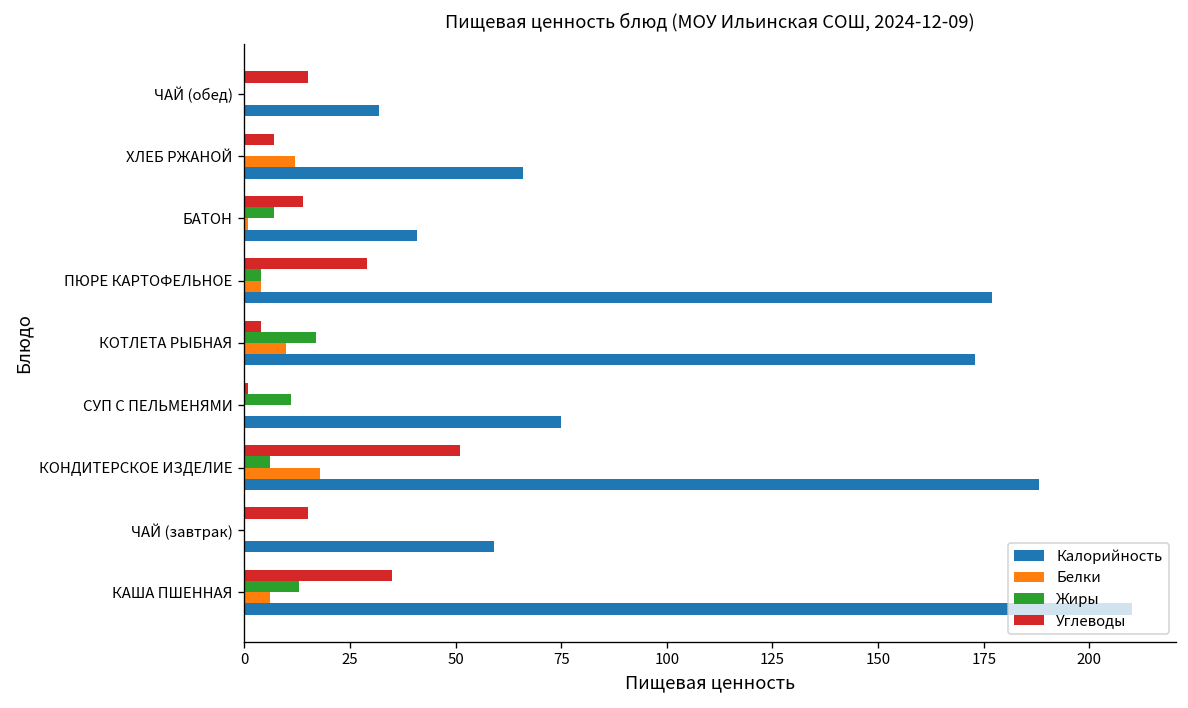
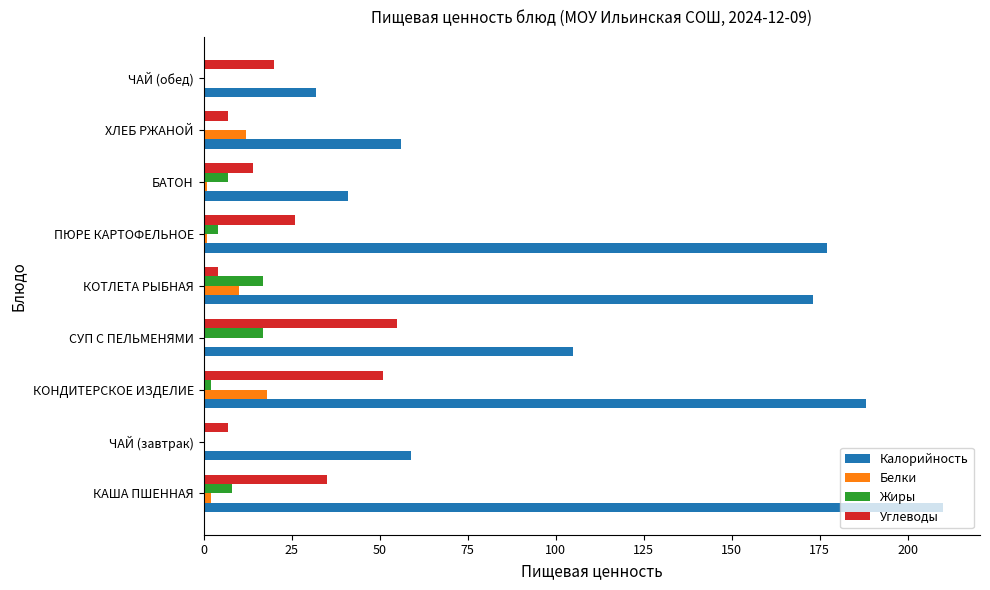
  {
    "Калорийность": {
      "ЧАЙ (обед)": 32,
-     "ХЛЕБ РЖАНОЙ": 66,
+     "ХЛЕБ РЖАНОЙ": 56,
      "БАТОН": 41,
      "ПЮРЕ КАРТОФЕЛЬНОЕ": 177,
      "КОТЛЕТА РЫБНАЯ": 173,
-     "СУП С ПЕЛЬМЕНЯМИ": 75,
+     "СУП С ПЕЛЬМЕНЯМИ": 105,
      "КОНДИТЕРСКОЕ ИЗДЕЛИЕ": 188,
      "ЧАЙ (завтрак)": 59
    },
    "Белки": {
      "ЧАЙ (обед)": 0,
      "ХЛЕБ РЖАНОЙ": 12,
      "БАТОН": 1,
-     "ПЮРЕ КАРТОФЕЛЬНОЕ": 4,
+     "ПЮРЕ КАРТОФЕЛЬНОЕ": 1,
      "КОТЛЕТА РЫБНАЯ": 10,
      "СУП С ПЕЛЬМЕНЯМИ": 0,
      "КОНДИТЕРСКОЕ ИЗДЕЛИЕ": 18,
      "ЧАЙ (завтрак)": 0,
-     "КАША ПШЕННАЯ": 6
+     "КАША ПШЕННАЯ": 2
    },
    "Жиры": {
      "ЧАЙ (обед)": 0,
      "ХЛЕБ РЖАНОЙ": 0,
      "БАТОН": 7,
      "ПЮРЕ КАРТОФЕЛЬНОЕ": 4,
      "КОТЛЕТА РЫБНАЯ": 17,
-     "СУП С ПЕЛЬМЕНЯМИ": 11,
-     "КОНДИТЕРСКОЕ ИЗДЕЛИЕ": 6,
+     "СУП С ПЕЛЬМЕНЯМИ": 17,
+     "КОНДИТЕРСКОЕ ИЗДЕЛИЕ": 2,
      "ЧАЙ (завтрак)": 0,
-     "КАША ПШЕННАЯ": 13
+     "КАША ПШЕННАЯ": 8
    },
    "Углеводы": {
-     "ЧАЙ (обед)": 15,
+     "ЧАЙ (обед)": 20,
      "ХЛЕБ РЖАНОЙ": 7,
      "БАТОН": 14,
-     "ПЮРЕ КАРТОФЕЛЬНОЕ": 29,
+     "ПЮРЕ КАРТОФЕЛЬНОЕ": 26,
      "КОТЛЕТА РЫБНАЯ": 4,
-     "СУП С ПЕЛЬМЕНЯМИ": 1,
+     "СУП С ПЕЛЬМЕНЯМИ": 55,
      "КОНДИТЕРСКОЕ ИЗДЕЛИЕ": 51,
-     "ЧАЙ (завтрак)": 15,
+     "ЧАЙ (завтрак)": 7,
      "КАША ПШЕННАЯ": 35
    }
  }
